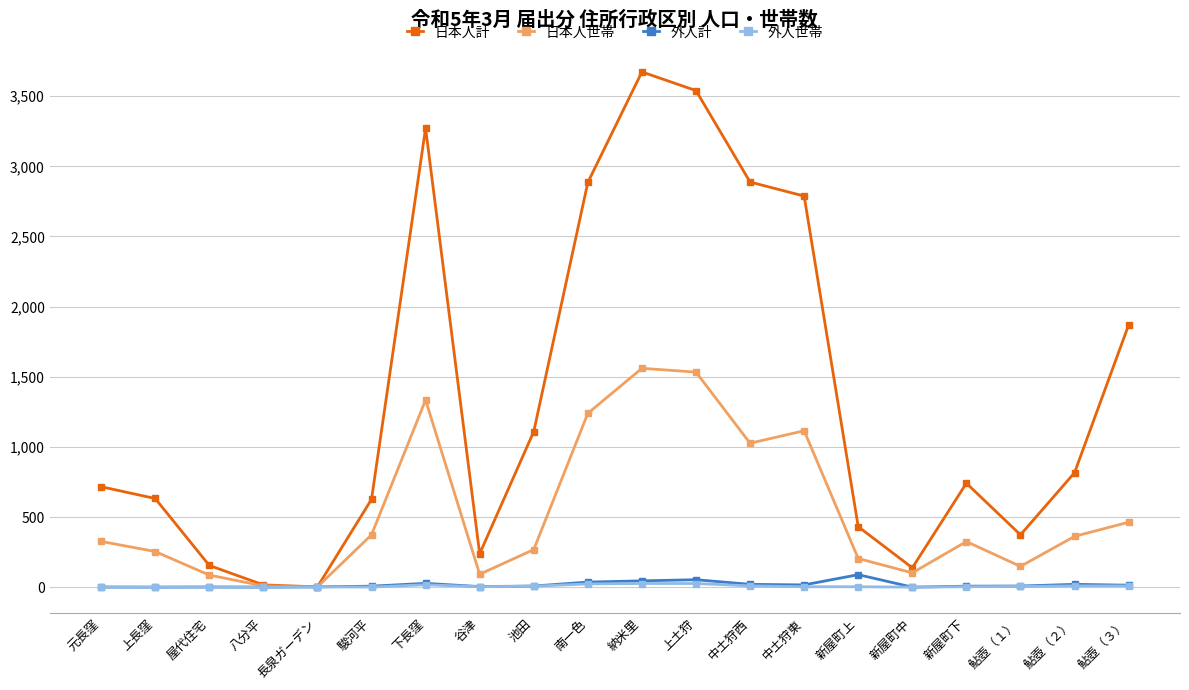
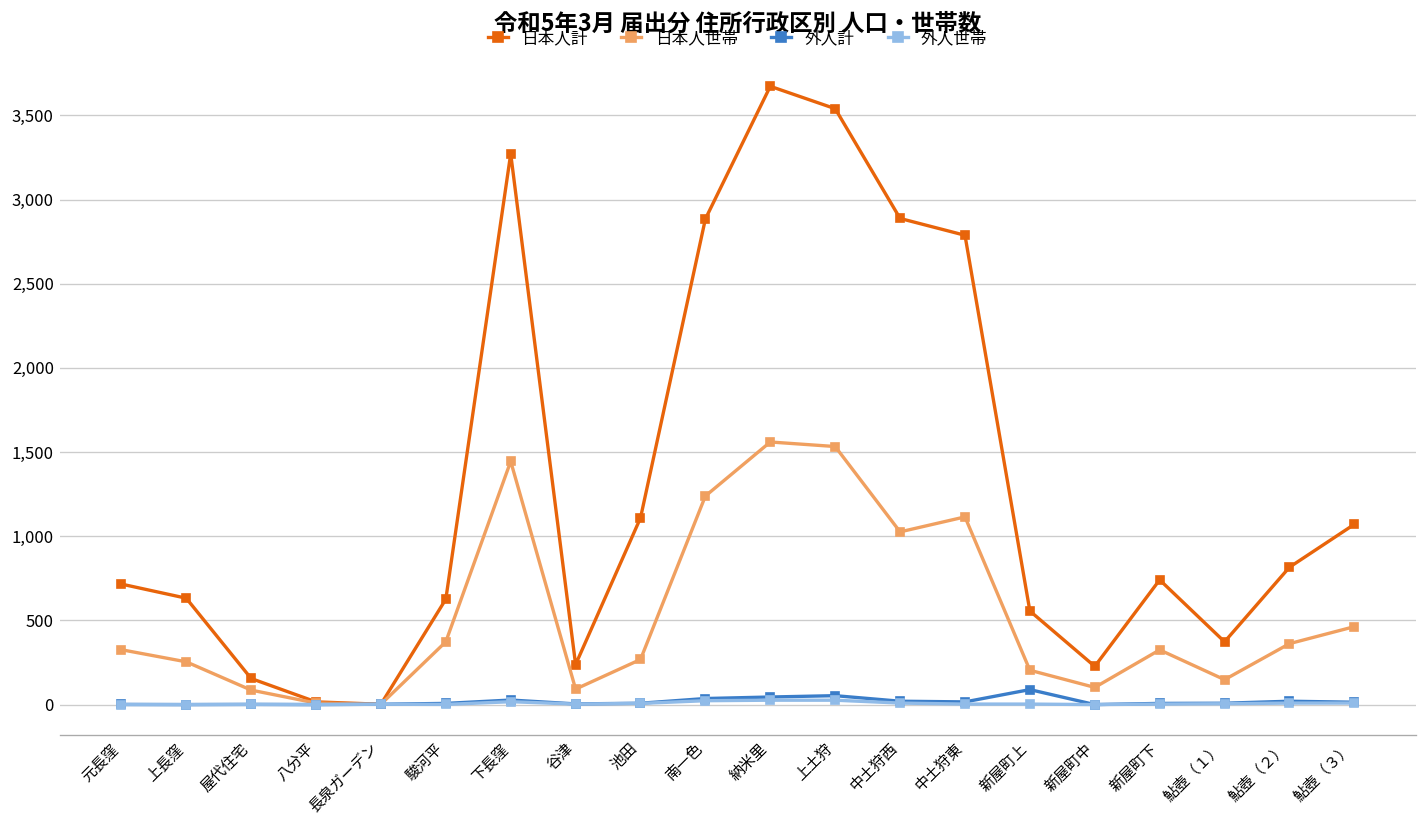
  {
    "日本人計": {
      "元長窪": "720",
      "上長窪": "630",
      "屋代住宅": "160",
      "駿河平": "630",
      "下長窪": "3,270",
      "谷津": "240",
      "池田": "1,110",
      "南一色": "2,890",
      "納米里": "3,670",
      "上土狩": "3,540",
      "中土狩西": "2,890",
      "中土狩東": "2,790",
-     "新屋町上": "430",
-     "新屋町中": "140",
+     "新屋町上": "560",
+     "新屋町中": "230",
      "新屋町下": "740",
      "鮎壺（１）": "370",
      "鮎壺（２）": "820",
-     "鮎壺（３）": "1,870"
+     "鮎壺（３）": "1,070"
    },
    "日本人世帯": {
      "元長窪": "330",
      "上長窪": "250",
      "屋代住宅": "90",
      "駿河平": "370",
-     "下長窪": "1,330",
+     "下長窪": "1,450",
      "谷津": "90",
      "池田": "270",
      "南一色": "1,240",
      "納米里": "1,560",
      "上土狩": "1,530",
      "中土狩西": "1,030",
      "中土狩東": "1,120",
      "新屋町上": "200",
      "新屋町中": "100",
      "新屋町下": "330",
      "鮎壺（１）": "150",
      "鮎壺（２）": "360",
      "鮎壺（３）": "460"
    },
    "外人計": {
      "納米里": "50",
      "上土狩": "50",
      "新屋町上": "90"
    },
    "外人世帯": {
      "納米里": "30",
      "上土狩": "30",
      "新屋町上": "0"
    }
  }
